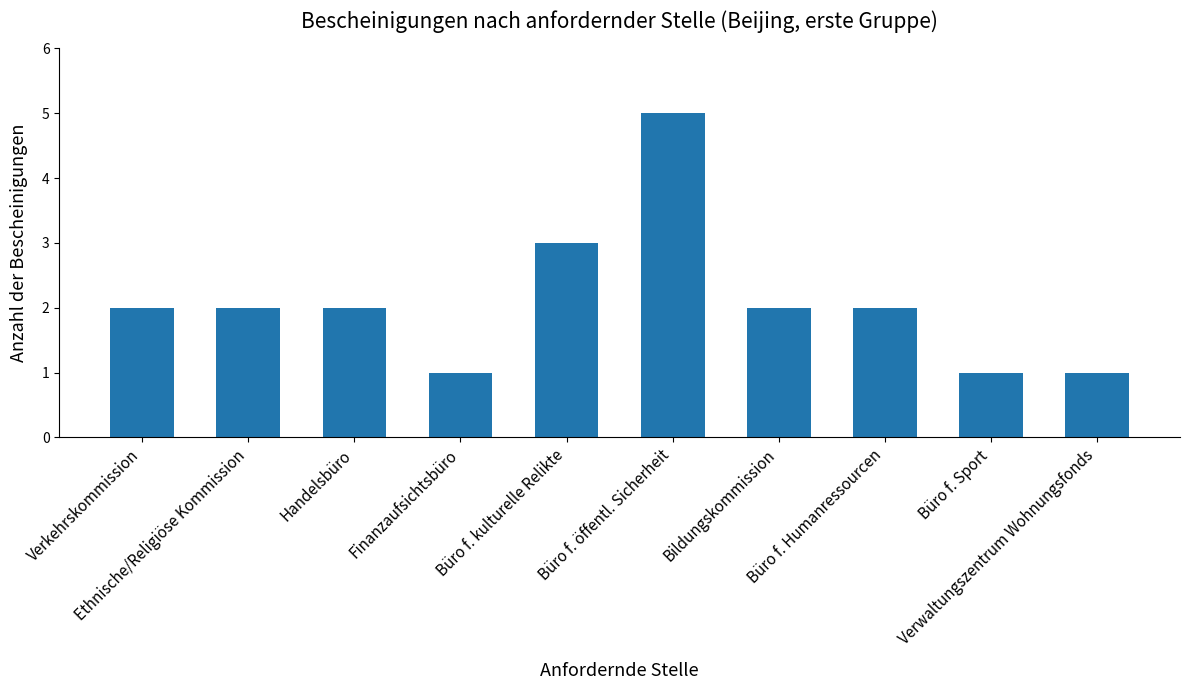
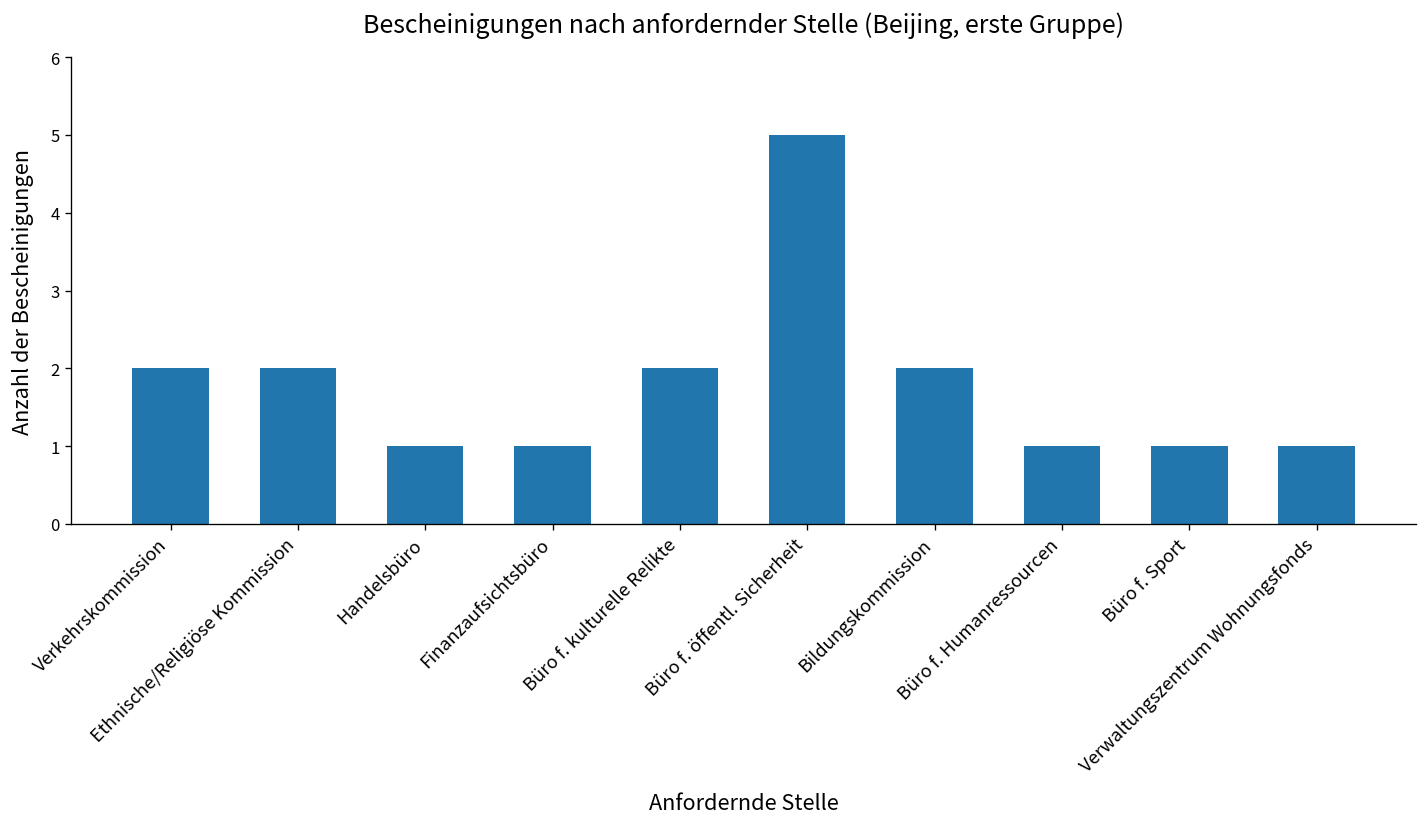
  {
    "Verkehrskommission": 2,
    "Ethnische/Religiöse Kommission": 2,
-   "Handelsbüro": 2,
+   "Handelsbüro": 1,
    "Finanzaufsichtsbüro": 1,
-   "Büro f. kulturelle Relikte": 3,
+   "Büro f. kulturelle Relikte": 2,
    "Büro f. öffentl. Sicherheit": 5,
    "Bildungskommission": 2,
-   "Büro f. Humanressourcen": 2,
+   "Büro f. Humanressourcen": 1,
    "Büro f. Sport": 1,
    "Verwaltungszentrum Wohnungsfonds": 1
  }
